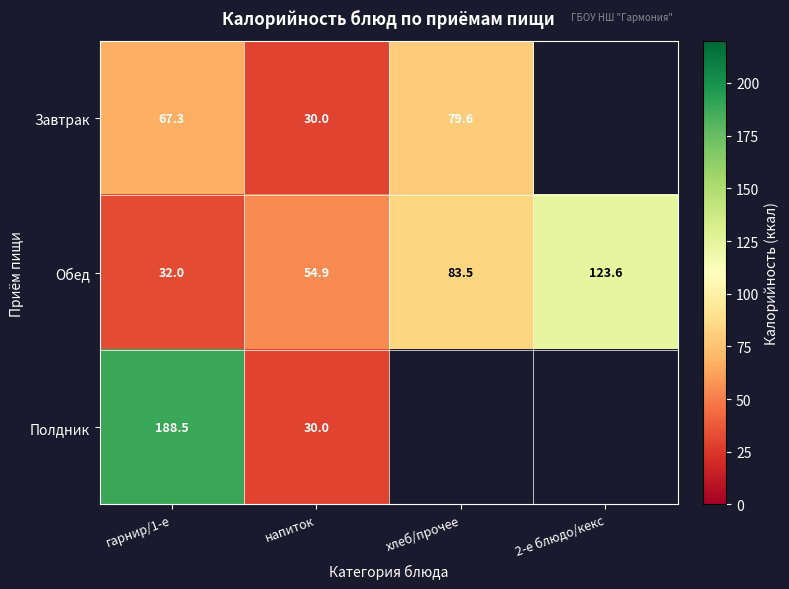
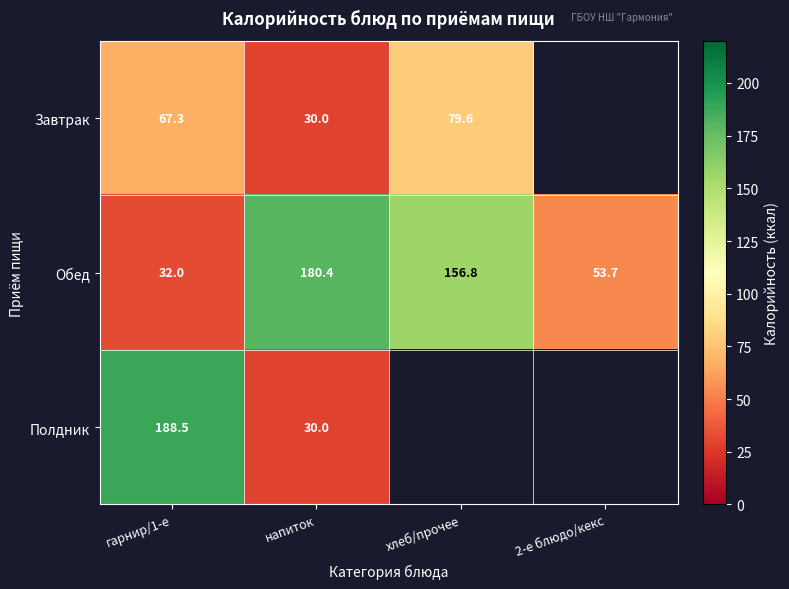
  {
    "Завтрак": {
      "гарнир/1-е": 67.3,
      "напиток": 30.0,
      "хлеб/прочее": 79.6
    },
    "Обед": {
      "гарнир/1-е": 32.0,
-     "напиток": 54.9,
-     "хлеб/прочее": 83.5,
-     "2-е блюдо/кекс": 123.6
+     "напиток": 180.4,
+     "хлеб/прочее": 156.8,
+     "2-е блюдо/кекс": 53.7
    },
    "Полдник": {
      "гарнир/1-е": 188.5,
      "напиток": 30.0
    }
  }
